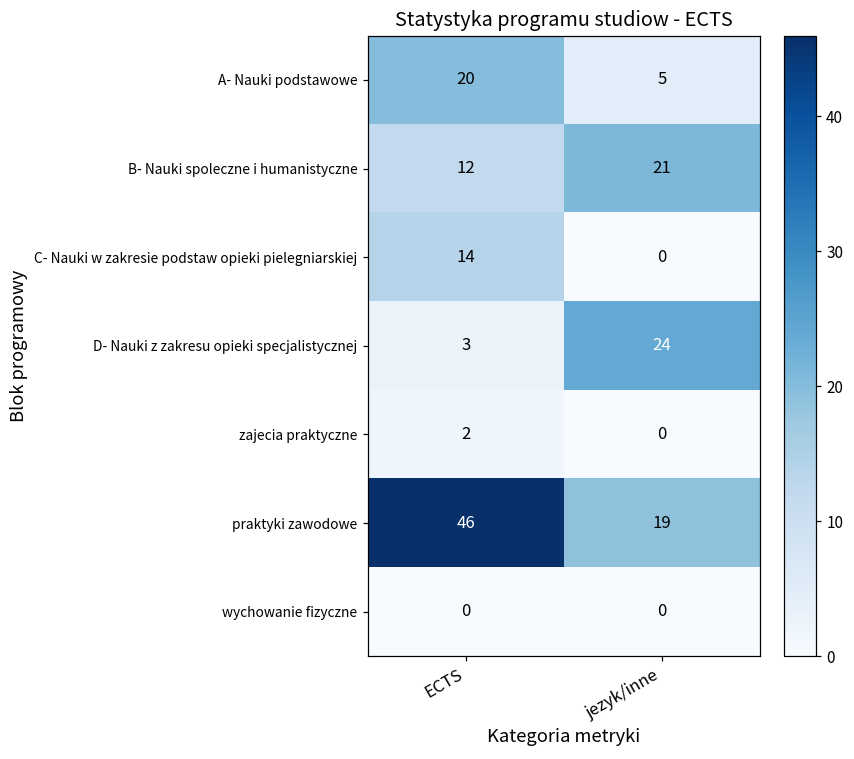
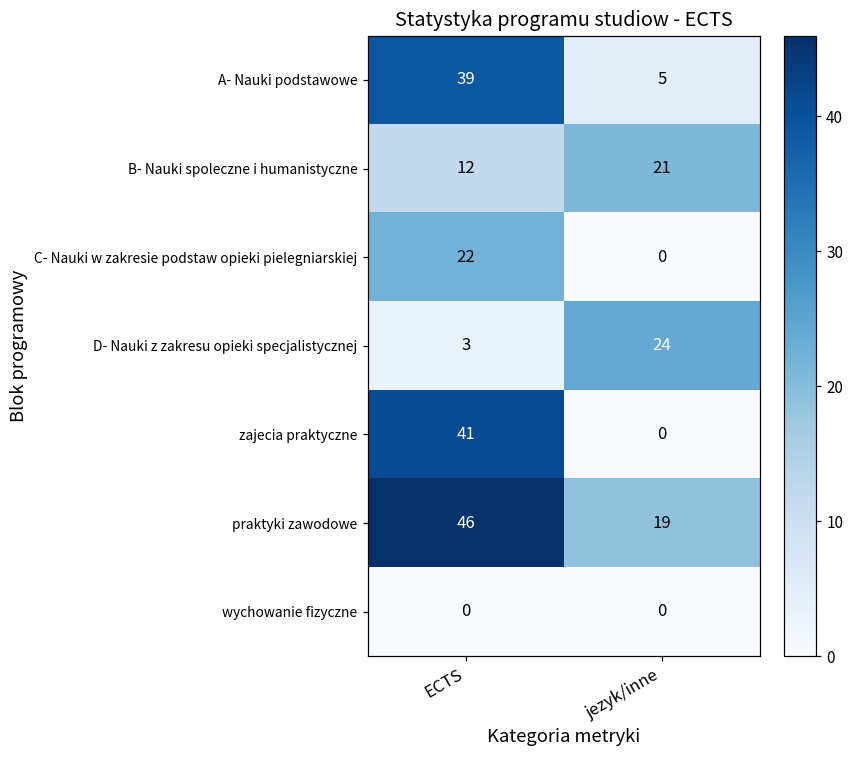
  {
    "A- Nauki podstawowe": {
-     "ECTS": 20,
+     "ECTS": 39,
      "jezyk/inne": 5
    },
    "B- Nauki spoleczne i humanistyczne": {
      "ECTS": 12,
      "jezyk/inne": 21
    },
    "C- Nauki w zakresie podstaw opieki pielegniarskiej": {
-     "ECTS": 14,
+     "ECTS": 22,
      "jezyk/inne": 0
    },
    "D- Nauki z zakresu opieki specjalistycznej": {
      "ECTS": 3,
      "jezyk/inne": 24
    },
    "zajecia praktyczne": {
-     "ECTS": 2,
+     "ECTS": 41,
      "jezyk/inne": 0
    },
    "praktyki zawodowe": {
      "ECTS": 46,
      "jezyk/inne": 19
    },
    "wychowanie fizyczne": {
      "ECTS": 0,
      "jezyk/inne": 0
    }
  }
